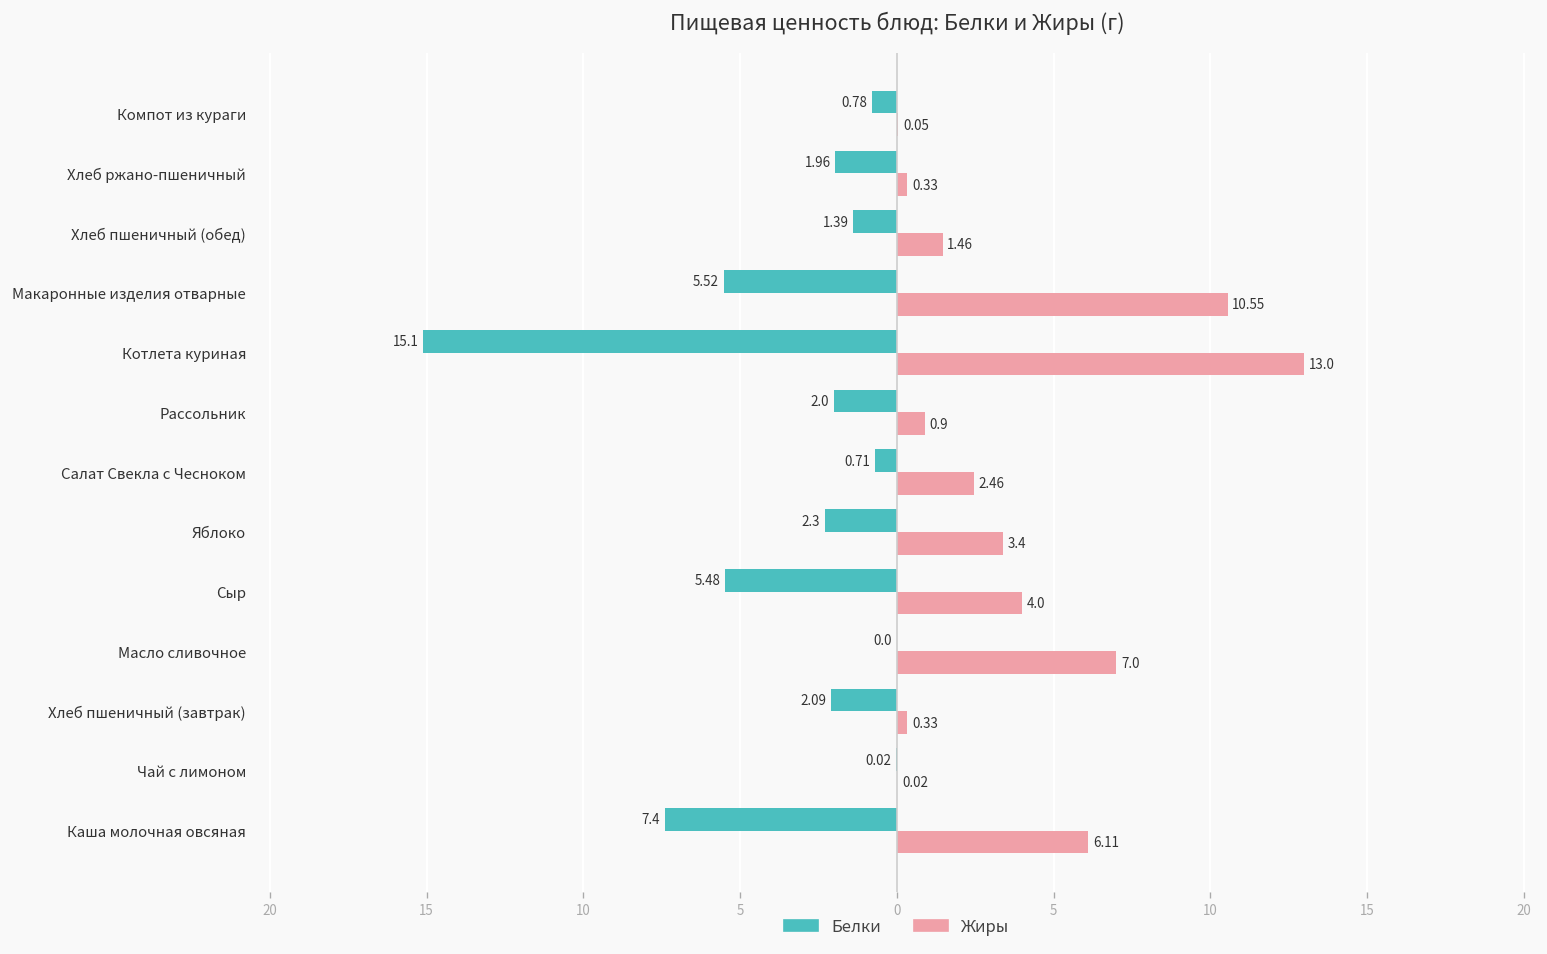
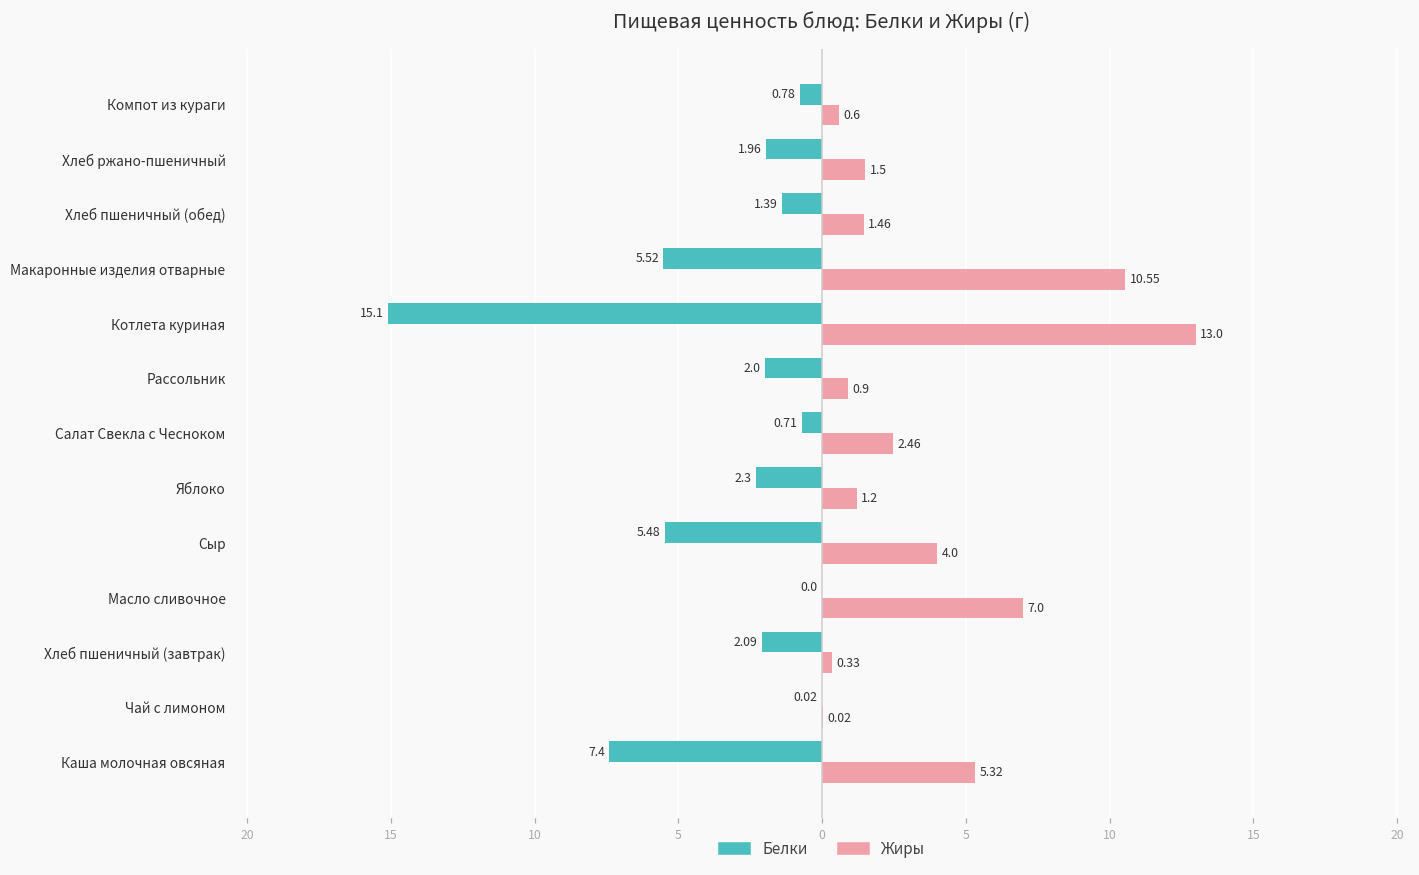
  {
    "Белки": {
      "Масло сливочное": 0.0
    },
    "Жиры": {
-     "Компот из кураги": 0.05,
-     "Хлеб ржано-пшеничный": 0.33,
+     "Компот из кураги": 0.6,
+     "Хлеб ржано-пшеничный": 1.5,
      "Хлеб пшеничный (обед)": 1.46,
      "Макаронные изделия отварные": 10.55,
      "Котлета куриная": 13.0,
      "Рассольник": 0.9,
      "Салат Свекла с Чесноком": 2.46,
-     "Яблоко": 3.4,
+     "Яблоко": 1.2,
      "Сыр": 4.0,
      "Масло сливочное": 7.0,
      "Хлеб пшеничный (завтрак)": 0.33,
      "Чай с лимоном": 0.02,
-     "Каша молочная овсяная": 6.11
+     "Каша молочная овсяная": 5.32
    }
  }
